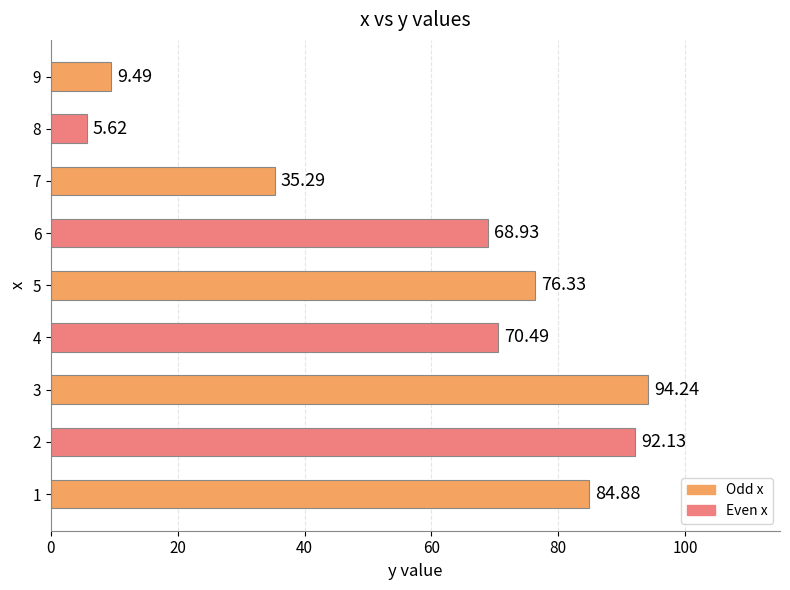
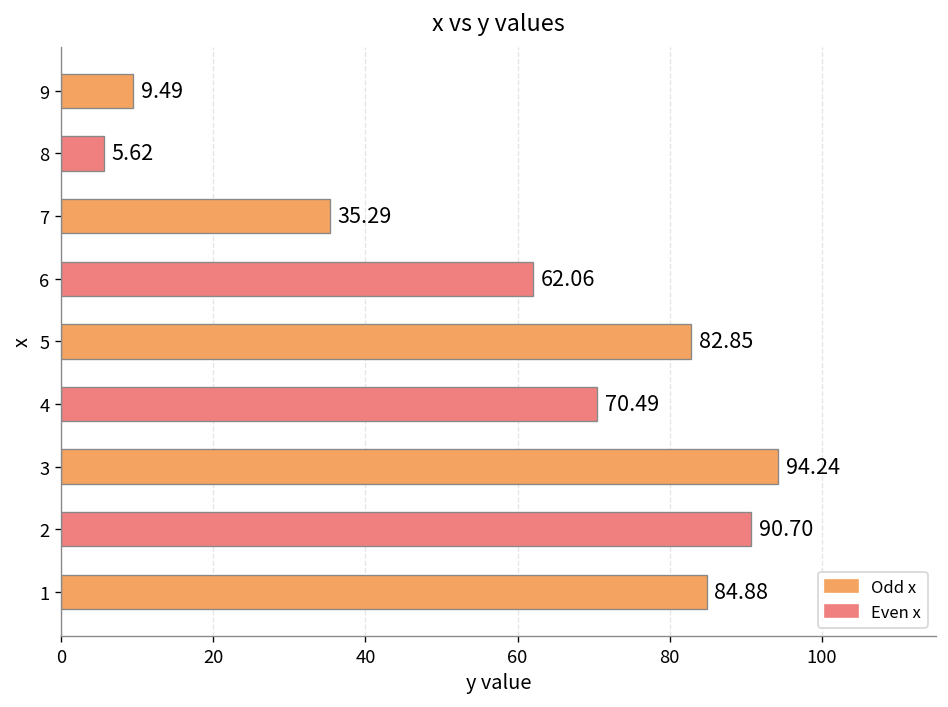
  {
    "9": 9.49,
    "8": 5.62,
    "7": 35.29,
-   "6": 68.93,
-   "5": 76.33,
+   "6": 62.06,
+   "5": 82.85,
    "4": 70.49,
    "3": 94.24,
-   "2": 92.13,
+   "2": 90.70,
    "1": 84.88
  }
